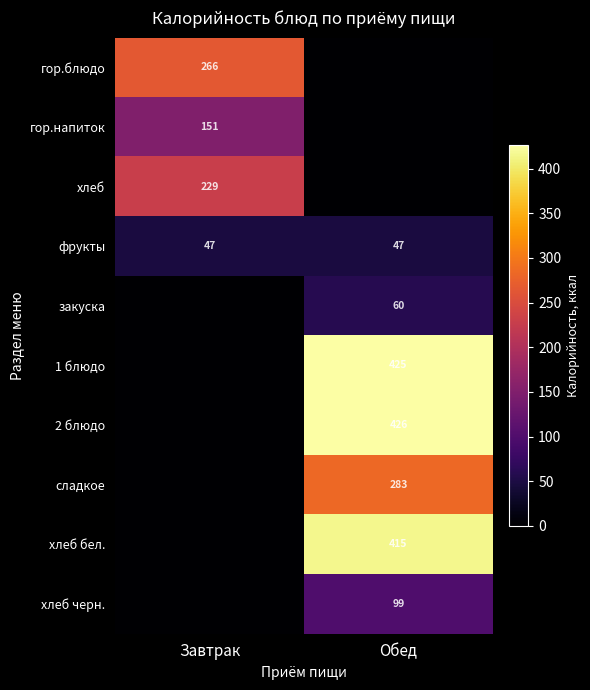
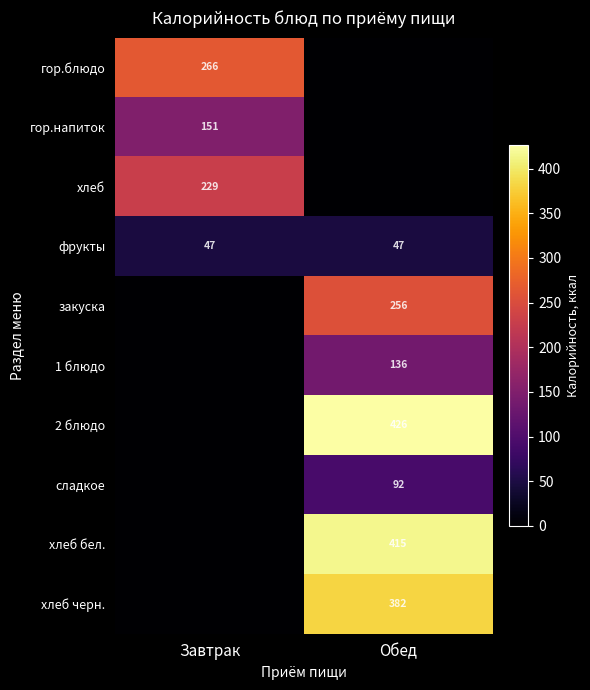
  {
    "гор.блюдо": {
      "Завтрак": 266
    },
    "гор.напиток": {
      "Завтрак": 151
    },
    "хлеб": {
      "Завтрак": 229
    },
    "фрукты": {
      "Завтрак": 47,
      "Обед": 47
    },
    "закуска": {
-     "Обед": 60
+     "Обед": 256
    },
    "1 блюдо": {
-     "Обед": 425
+     "Обед": 136
    },
    "2 блюдо": {
      "Обед": 426
    },
    "сладкое": {
-     "Обед": 283
+     "Обед": 92
    },
    "хлеб бел.": {
      "Обед": 415
    },
    "хлеб черн.": {
-     "Обед": 99
+     "Обед": 382
    }
  }
